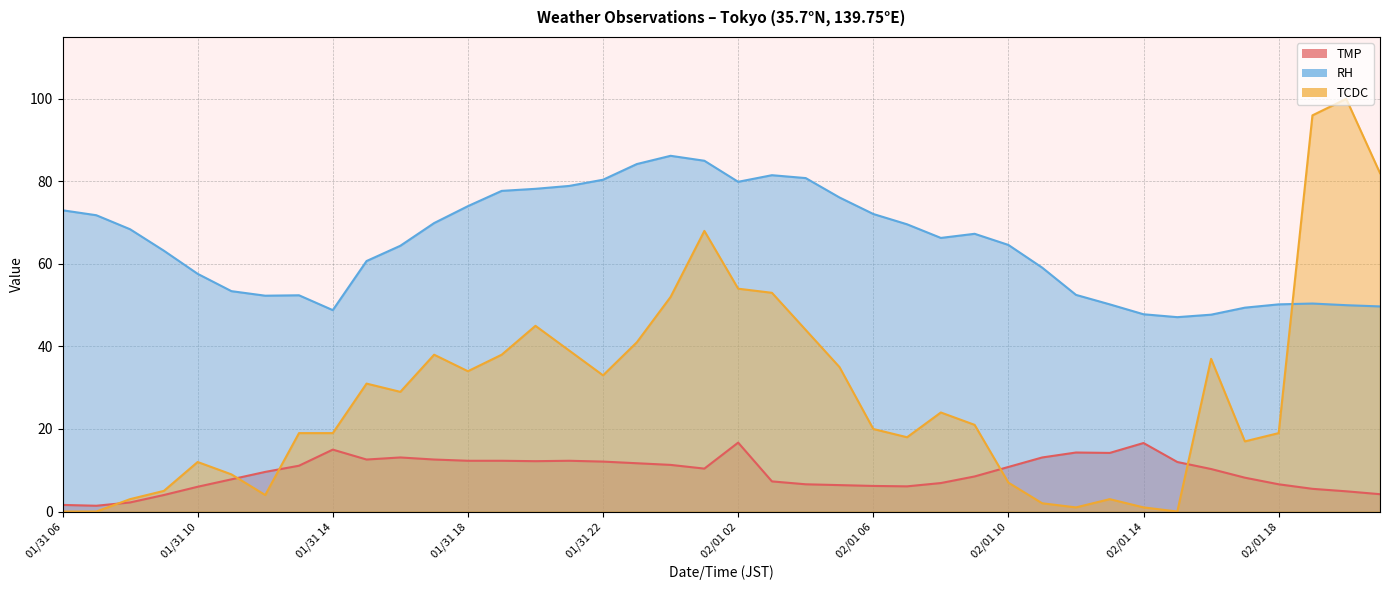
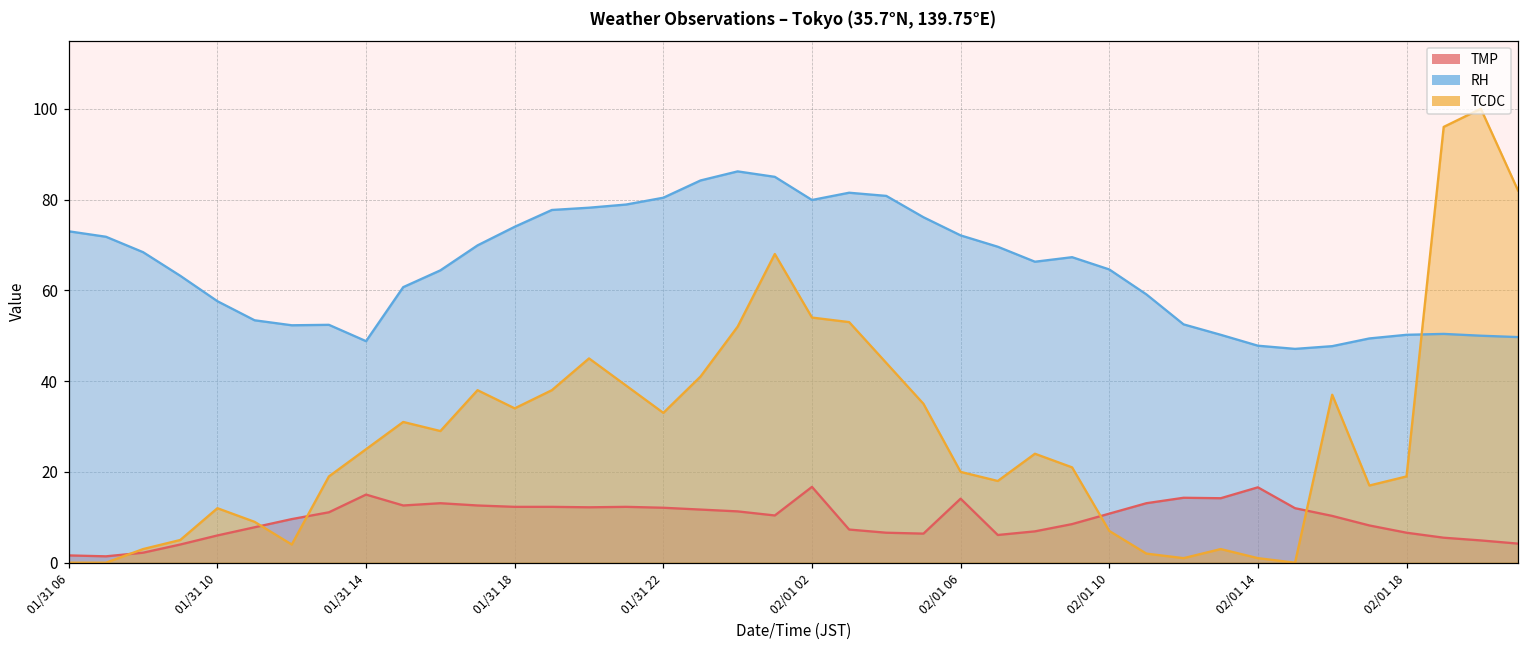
  {
    "TMP": {
      "01/31 06": 2,
      "01/31 10": 6,
      "01/31 14": 15,
      "01/31 18": 12,
      "01/31 22": 12,
      "02/01 02": 17,
-     "02/01 06": 6,
+     "02/01 06": 14,
      "02/01 10": 11,
      "02/01 14": 17,
      "02/01 18": 7
    },
    "RH": {
      "01/31 06": 73,
      "01/31 10": 58,
      "01/31 14": 49,
      "01/31 18": 74,
      "01/31 22": 80,
      "02/01 02": 80,
      "02/01 06": 72,
      "02/01 10": 65,
      "02/01 14": 48,
      "02/01 18": 50
    },
    "TCDC": {
      "01/31 06": 0,
      "01/31 10": 12,
-     "01/31 14": 19,
+     "01/31 14": 25,
      "01/31 18": 34,
      "01/31 22": 33,
      "02/01 02": 54,
      "02/01 06": 20,
      "02/01 10": 7,
      "02/01 14": 1,
      "02/01 18": 19
    }
  }
